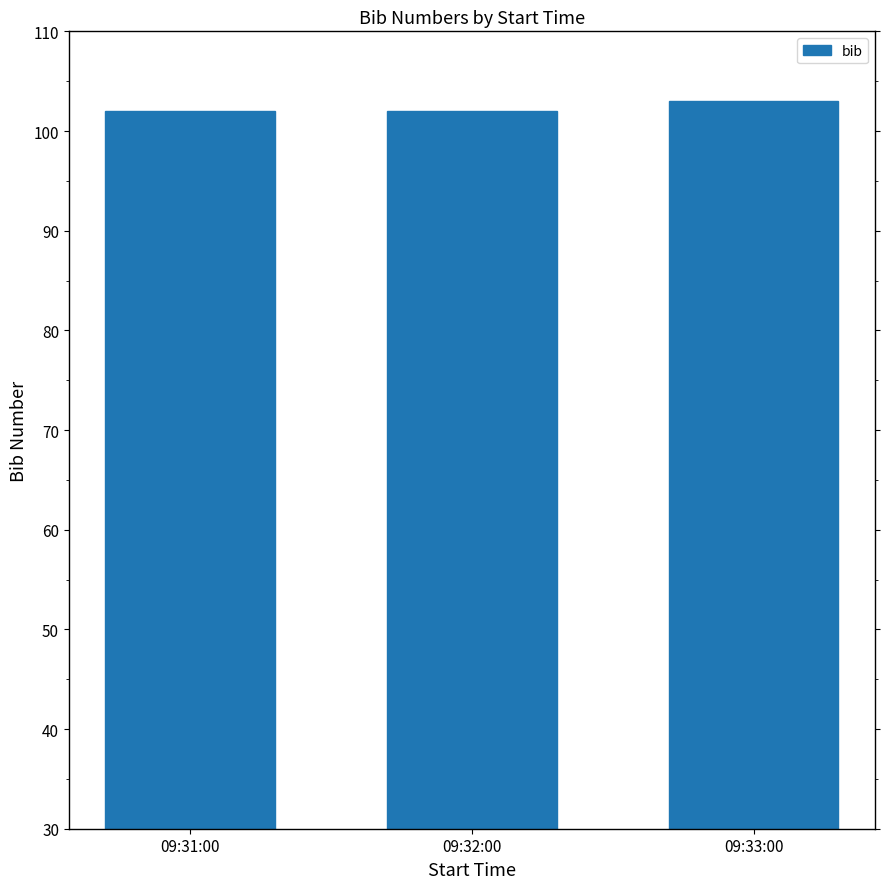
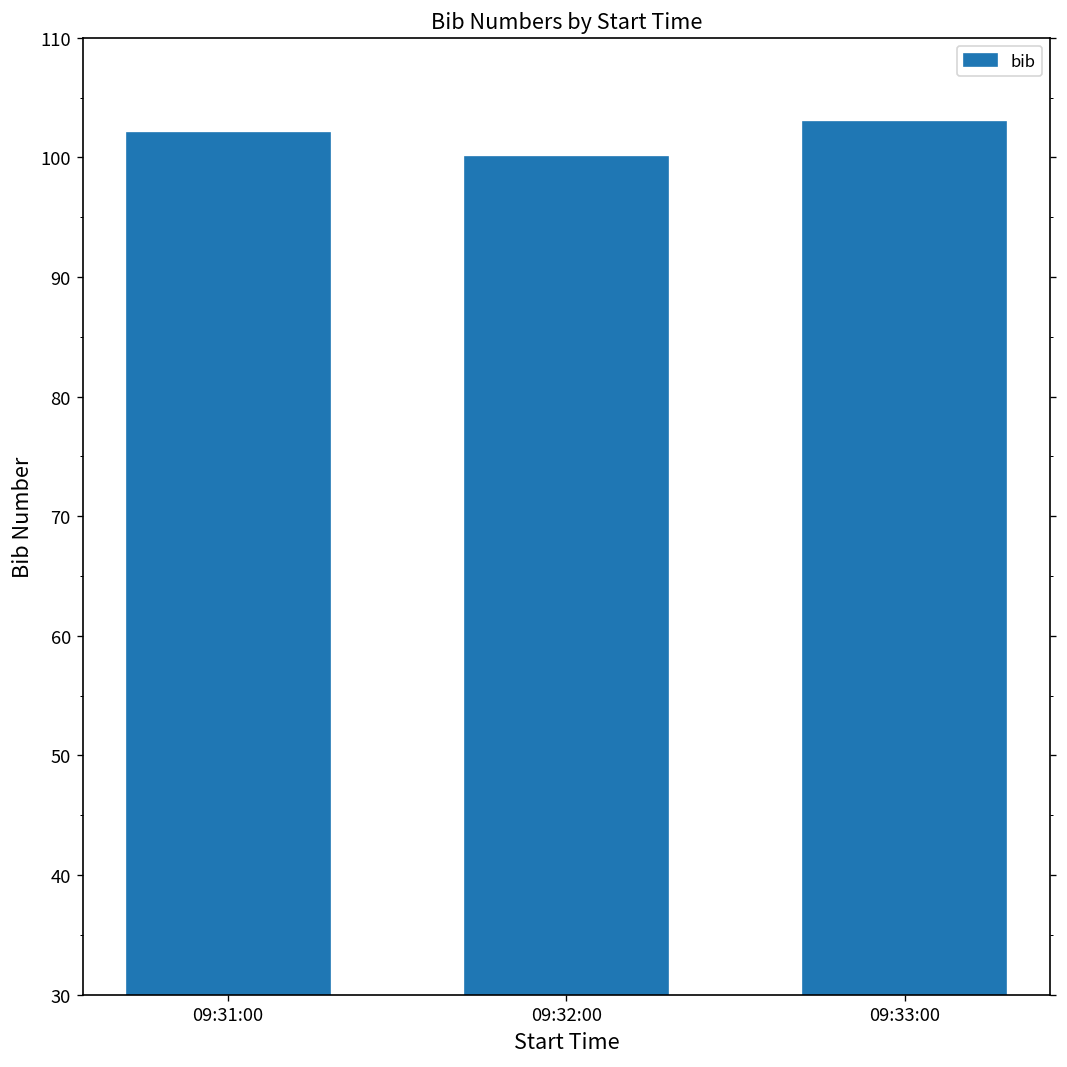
  {
    "09:31:00": 102,
-   "09:32:00": 102,
+   "09:32:00": 100,
    "09:33:00": 103
  }
